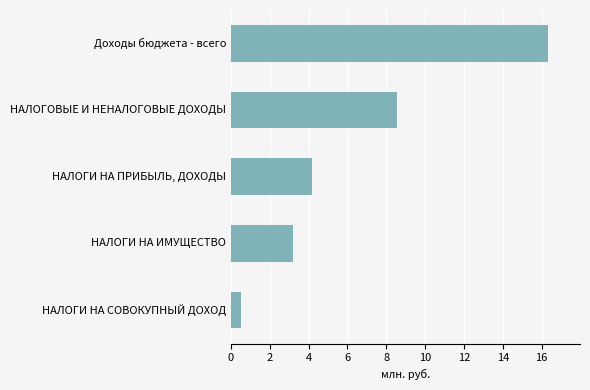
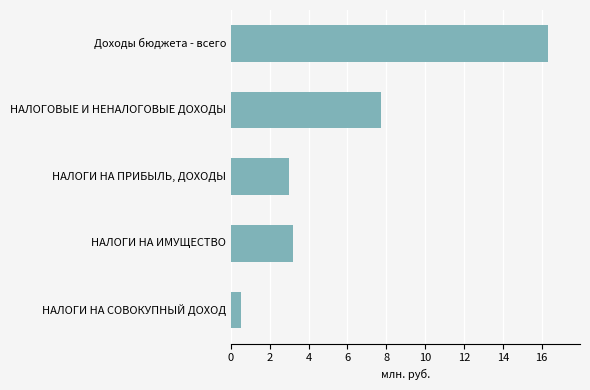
  {
    "Доходы бюджета - всего": 16.3,
-   "НАЛОГОВЫЕ И НЕНАЛОГОВЫЕ ДОХОДЫ": 8.5,
-   "НАЛОГИ НА ПРИБЫЛЬ, ДОХОДЫ": 4.2,
+   "НАЛОГОВЫЕ И НЕНАЛОГОВЫЕ ДОХОДЫ": 7.7,
+   "НАЛОГИ НА ПРИБЫЛЬ, ДОХОДЫ": 3.0,
    "НАЛОГИ НА ИМУЩЕСТВО": 3.2,
    "НАЛОГИ НА СОВОКУПНЫЙ ДОХОД": 0.5
  }
